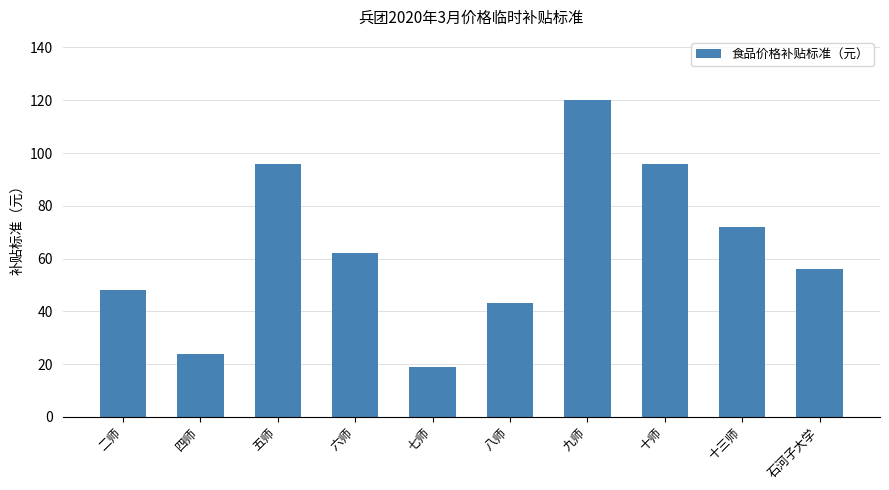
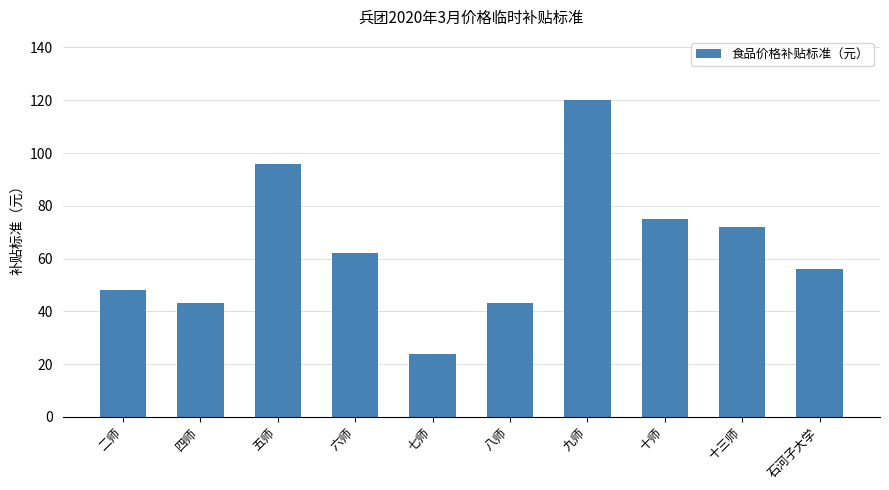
  {
    "二师": 48,
-   "四师": 24,
+   "四师": 43,
    "五师": 96,
    "六师": 62,
-   "七师": 19,
+   "七师": 24,
    "八师": 43,
    "九师": 120,
-   "十师": 96,
+   "十师": 75,
    "十三师": 72,
    "石河子大学": 56
  }
